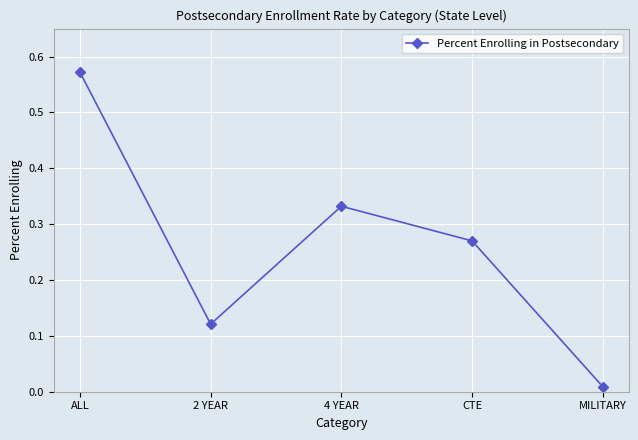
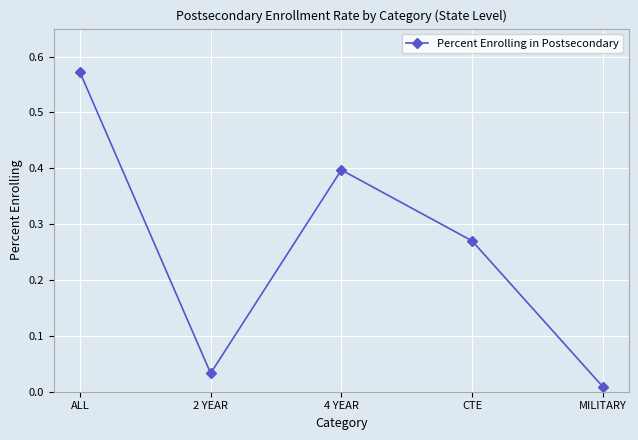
  {
    "ALL": 0.57,
-   "2 YEAR": 0.12,
-   "4 YEAR": 0.33,
+   "2 YEAR": 0.03,
+   "4 YEAR": 0.40,
    "CTE": 0.27,
    "MILITARY": 0.01
  }
